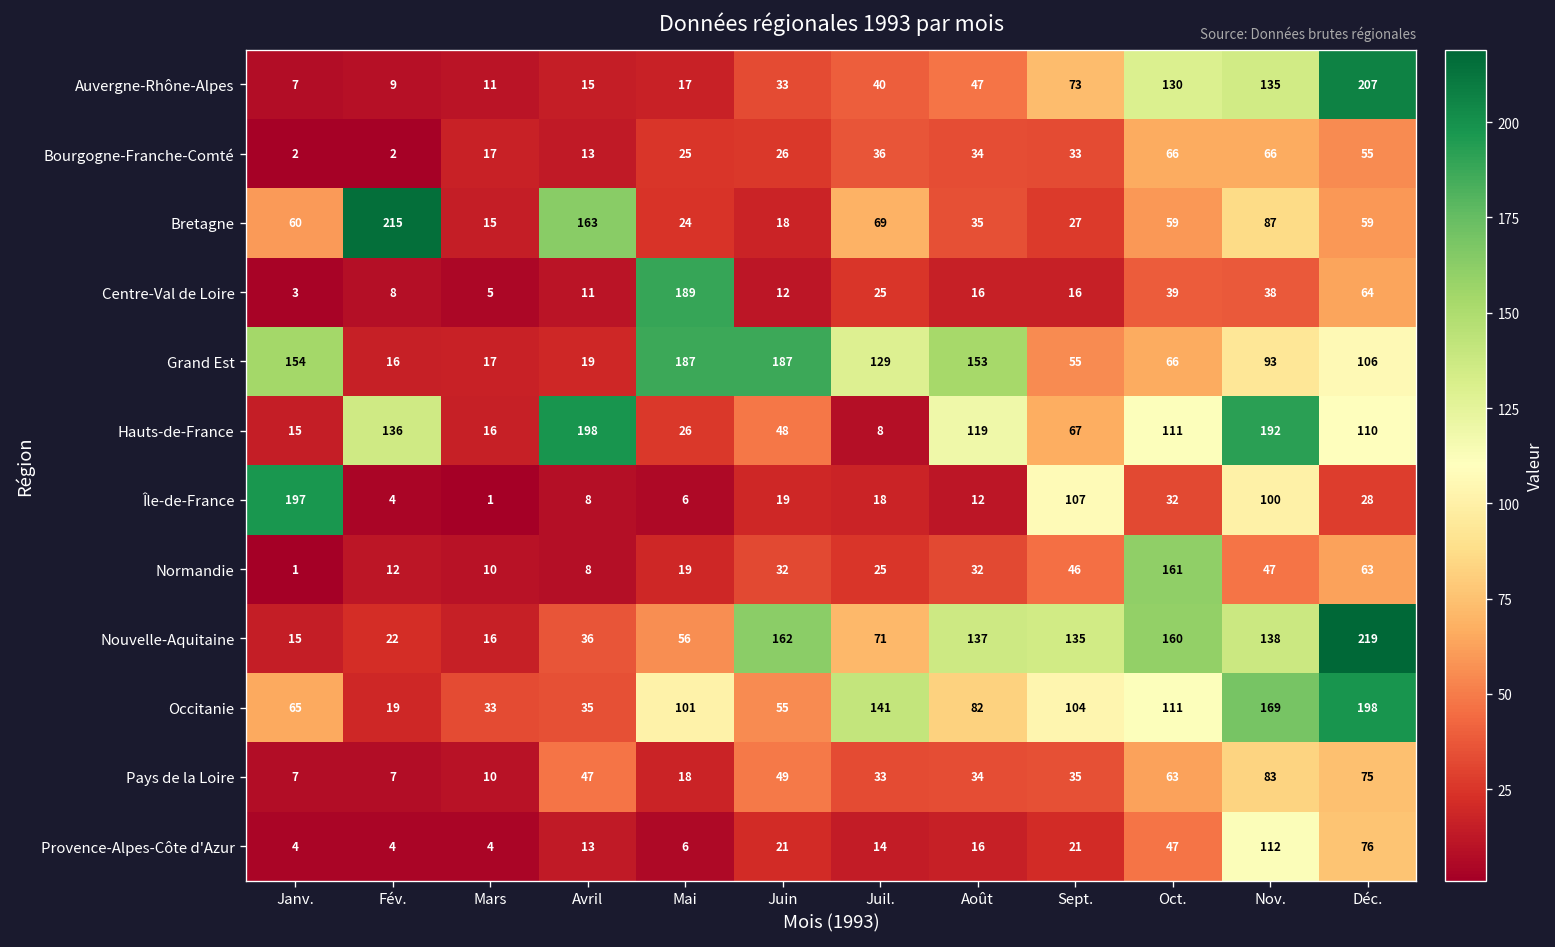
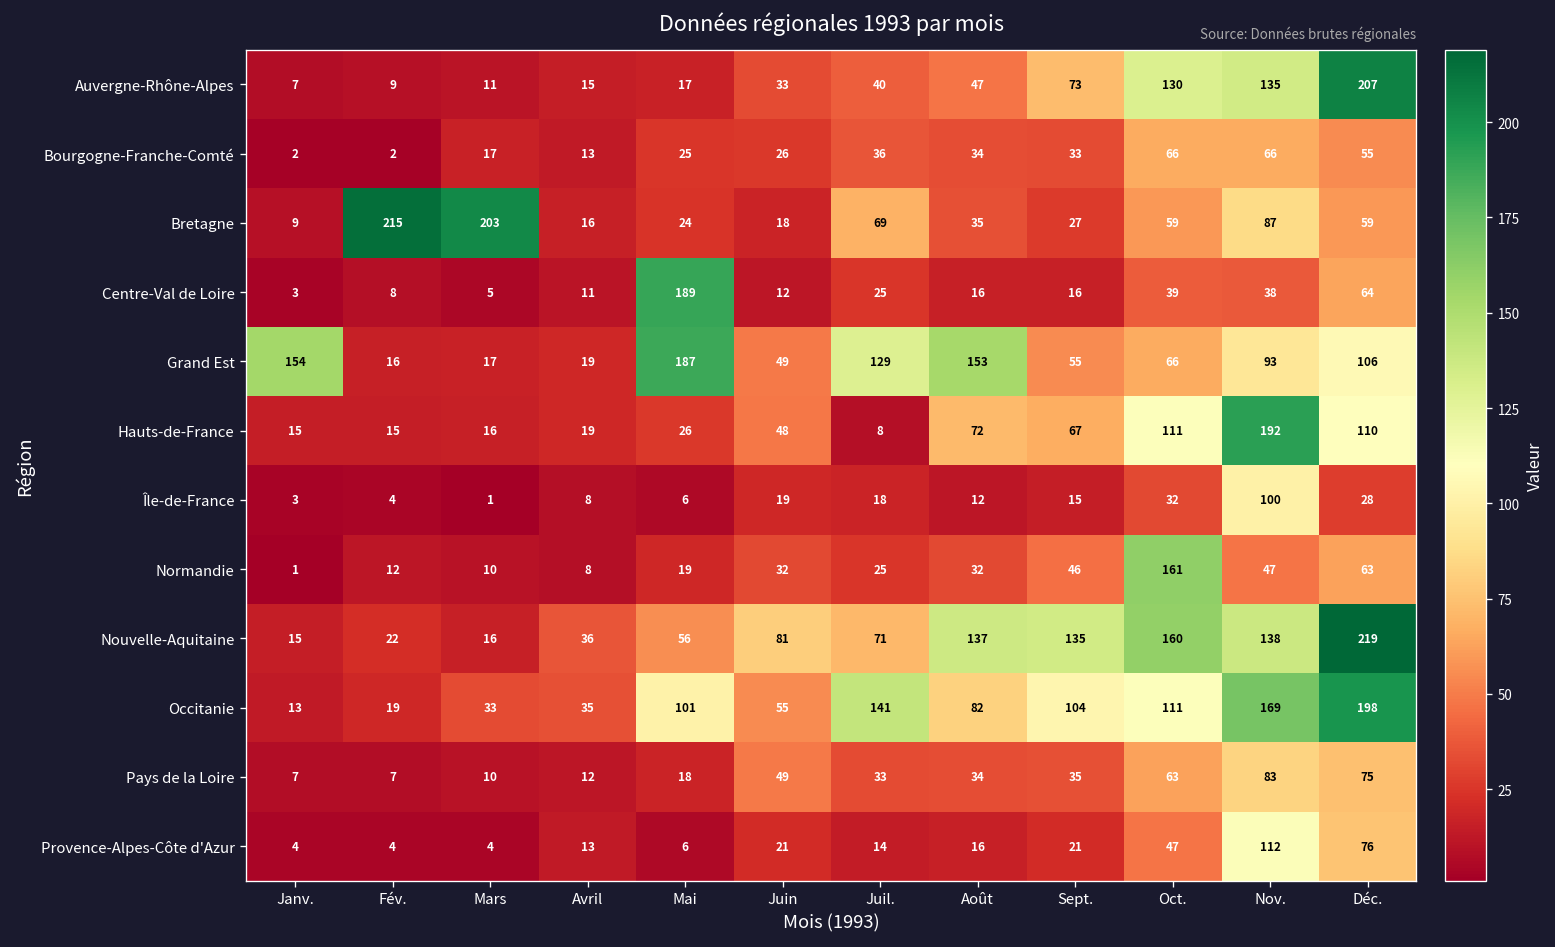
  {
    "Auvergne-Rhône-Alpes": {
      "Janv.": 7,
      "Fév.": 9,
      "Mars": 11,
      "Avril": 15,
      "Mai": 17,
      "Juin": 33,
      "Juil.": 40,
      "Août": 47,
      "Sept.": 73,
      "Oct.": 130,
      "Nov.": 135,
      "Déc.": 207
    },
    "Bourgogne-Franche-Comté": {
      "Janv.": 2,
      "Fév.": 2,
      "Mars": 17,
      "Avril": 13,
      "Mai": 25,
      "Juin": 26,
      "Juil.": 36,
      "Août": 34,
      "Sept.": 33,
      "Oct.": 66,
      "Nov.": 66,
      "Déc.": 55
    },
    "Bretagne": {
-     "Janv.": 60,
+     "Janv.": 9,
      "Fév.": 215,
-     "Mars": 15,
-     "Avril": 163,
+     "Mars": 203,
+     "Avril": 16,
      "Mai": 24,
      "Juin": 18,
      "Juil.": 69,
      "Août": 35,
      "Sept.": 27,
      "Oct.": 59,
      "Nov.": 87,
      "Déc.": 59
    },
    "Centre-Val de Loire": {
      "Janv.": 3,
      "Fév.": 8,
      "Mars": 5,
      "Avril": 11,
      "Mai": 189,
      "Juin": 12,
      "Juil.": 25,
      "Août": 16,
      "Sept.": 16,
      "Oct.": 39,
      "Nov.": 38,
      "Déc.": 64
    },
    "Grand Est": {
      "Janv.": 154,
      "Fév.": 16,
      "Mars": 17,
      "Avril": 19,
      "Mai": 187,
-     "Juin": 187,
+     "Juin": 49,
      "Juil.": 129,
      "Août": 153,
      "Sept.": 55,
      "Oct.": 66,
      "Nov.": 93,
      "Déc.": 106
    },
    "Hauts-de-France": {
      "Janv.": 15,
-     "Fév.": 136,
+     "Fév.": 15,
      "Mars": 16,
-     "Avril": 198,
+     "Avril": 19,
      "Mai": 26,
      "Juin": 48,
      "Juil.": 8,
-     "Août": 119,
+     "Août": 72,
      "Sept.": 67,
      "Oct.": 111,
      "Nov.": 192,
      "Déc.": 110
    },
    "Île-de-France": {
-     "Janv.": 197,
+     "Janv.": 3,
      "Fév.": 4,
      "Mars": 1,
      "Avril": 8,
      "Mai": 6,
      "Juin": 19,
      "Juil.": 18,
      "Août": 12,
-     "Sept.": 107,
+     "Sept.": 15,
      "Oct.": 32,
      "Nov.": 100,
      "Déc.": 28
    },
    "Normandie": {
      "Janv.": 1,
      "Fév.": 12,
      "Mars": 10,
      "Avril": 8,
      "Mai": 19,
      "Juin": 32,
      "Juil.": 25,
      "Août": 32,
      "Sept.": 46,
      "Oct.": 161,
      "Nov.": 47,
      "Déc.": 63
    },
    "Nouvelle-Aquitaine": {
      "Janv.": 15,
      "Fév.": 22,
      "Mars": 16,
      "Avril": 36,
      "Mai": 56,
-     "Juin": 162,
+     "Juin": 81,
      "Juil.": 71,
      "Août": 137,
      "Sept.": 135,
      "Oct.": 160,
      "Nov.": 138,
      "Déc.": 219
    },
    "Occitanie": {
-     "Janv.": 65,
+     "Janv.": 13,
      "Fév.": 19,
      "Mars": 33,
      "Avril": 35,
      "Mai": 101,
      "Juin": 55,
      "Juil.": 141,
      "Août": 82,
      "Sept.": 104,
      "Oct.": 111,
      "Nov.": 169,
      "Déc.": 198
    },
    "Pays de la Loire": {
      "Janv.": 7,
      "Fév.": 7,
      "Mars": 10,
-     "Avril": 47,
+     "Avril": 12,
      "Mai": 18,
      "Juin": 49,
      "Juil.": 33,
      "Août": 34,
      "Sept.": 35,
      "Oct.": 63,
      "Nov.": 83,
      "Déc.": 75
    },
    "Provence-Alpes-Côte d'Azur": {
      "Janv.": 4,
      "Fév.": 4,
      "Mars": 4,
      "Avril": 13,
      "Mai": 6,
      "Juin": 21,
      "Juil.": 14,
      "Août": 16,
      "Sept.": 21,
      "Oct.": 47,
      "Nov.": 112,
      "Déc.": 76
    }
  }
